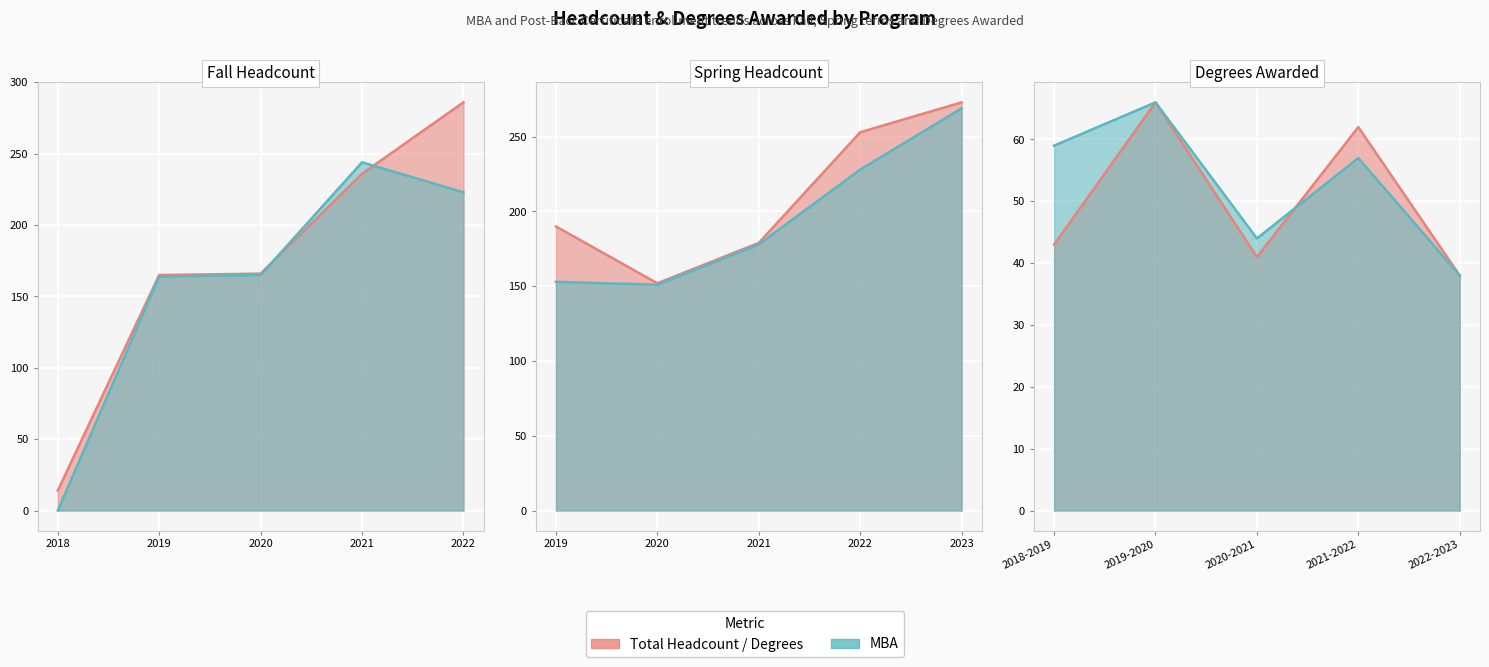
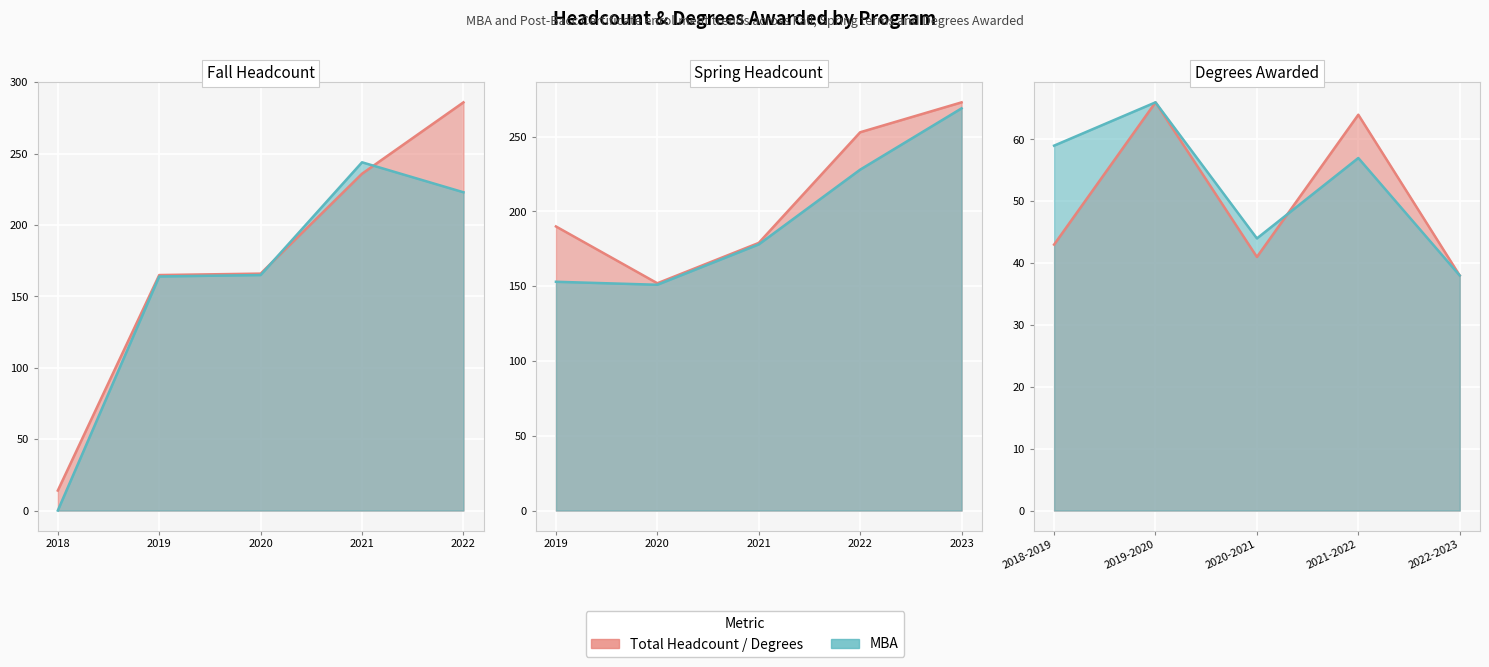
  {
    "Fall Headcount": {
      "Total Headcount / Degrees": {
        "2018": 14,
        "2021": 236,
        "2022": 286
      },
      "MBA": {
        "2018": 0,
        "2021": 244,
        "2022": 223
      }
    },
    "Spring Headcount": {
      "Total Headcount / Degrees": {
        "2019": 190,
        "2022": 253,
        "2023": 273
      },
      "MBA": {
        "2019": 153,
        "2022": 228,
        "2023": 269
      }
    },
    "Degrees Awarded": {
      "Total Headcount / Degrees": {
        "2018-2019": 43,
        "2020-2021": 41,
-       "2021-2022": 62
+       "2021-2022": 64
      },
      "MBA": {
        "2018-2019": 59,
        "2020-2021": 44,
        "2021-2022": 57
      }
    }
  }
